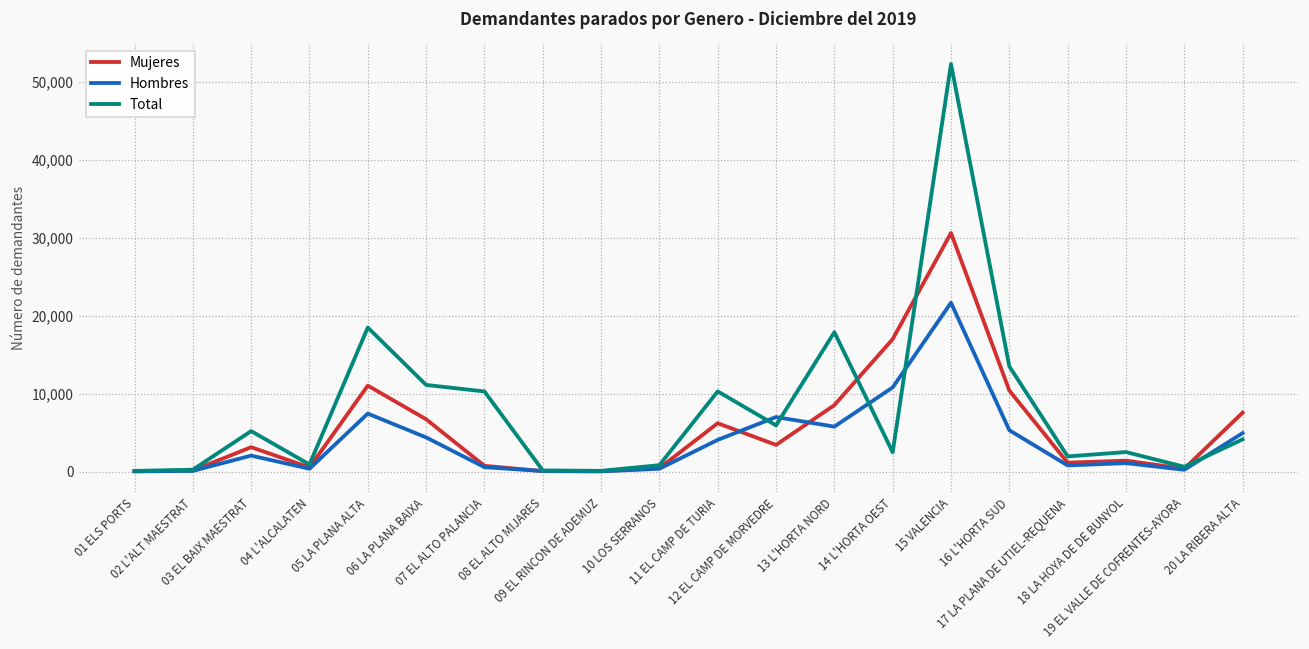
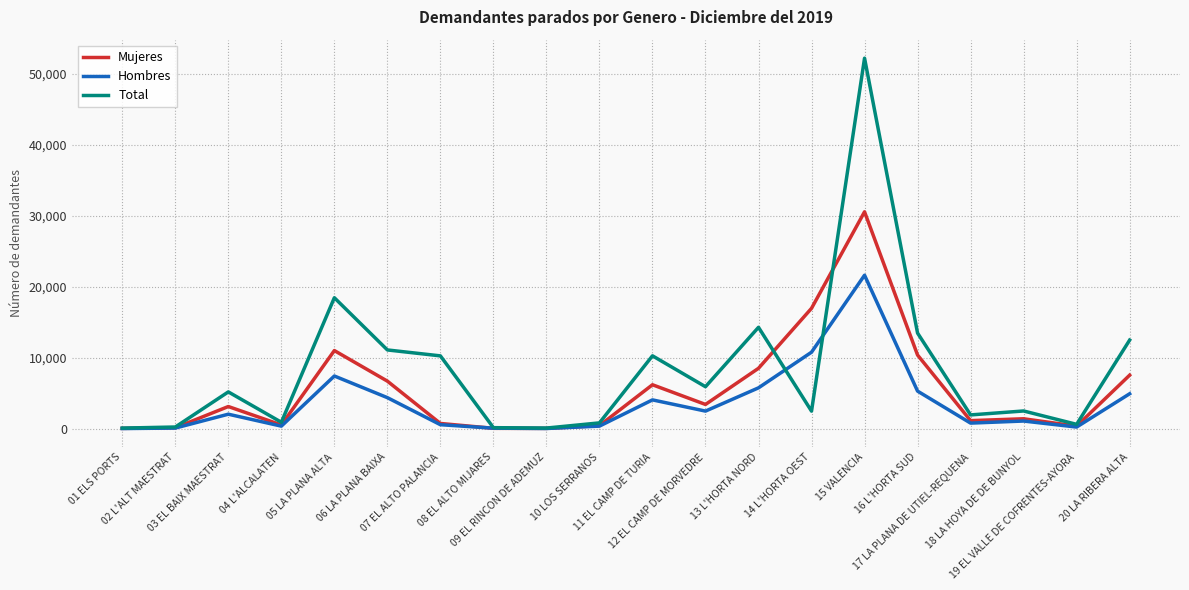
  {
    "Mujeres": {
      "03 EL BAIX MAESTRAT": "3,000",
      "05 LA PLANA ALTA": "11,000",
      "06 LA PLANA BAIXA": "7,000",
      "11 EL CAMP DE TURIA": "6,000",
      "12 EL CAMP DE MORVEDRE": "3,000",
      "13 L'HORTA NORD": "9,000",
      "14 L'HORTA OEST": "17,000",
      "15 VALENCIA": "31,000",
      "16 L'HORTA SUD": "10,000",
      "20 LA RIBERA ALTA": "8,000"
    },
    "Hombres": {
      "03 EL BAIX MAESTRAT": "2,000",
      "05 LA PLANA ALTA": "7,000",
      "06 LA PLANA BAIXA": "4,000",
      "11 EL CAMP DE TURIA": "4,000",
-     "12 EL CAMP DE MORVEDRE": "7,000",
+     "12 EL CAMP DE MORVEDRE": "2,000",
      "13 L'HORTA NORD": "6,000",
      "14 L'HORTA OEST": "11,000",
      "15 VALENCIA": "22,000",
      "16 L'HORTA SUD": "5,000",
      "20 LA RIBERA ALTA": "5,000"
    },
    "Total": {
      "03 EL BAIX MAESTRAT": "5,000",
      "04 L'ALCALATEN": "1,000",
      "05 LA PLANA ALTA": "18,000",
      "06 LA PLANA BAIXA": "11,000",
      "07 EL ALTO PALANCIA": "10,000",
      "10 LOS SERRANOS": "1,000",
      "11 EL CAMP DE TURIA": "10,000",
      "12 EL CAMP DE MORVEDRE": "6,000",
-     "13 L'HORTA NORD": "18,000",
+     "13 L'HORTA NORD": "14,000",
      "14 L'HORTA OEST": "2,000",
      "15 VALENCIA": "52,000",
      "16 L'HORTA SUD": "13,000",
      "17 LA PLANA DE UTIEL-REQUENA": "2,000",
      "18 LA HOYA DE DE BUNYOL": "3,000",
-     "20 LA RIBERA ALTA": "4,000"
+     "20 LA RIBERA ALTA": "13,000"
    }
  }
